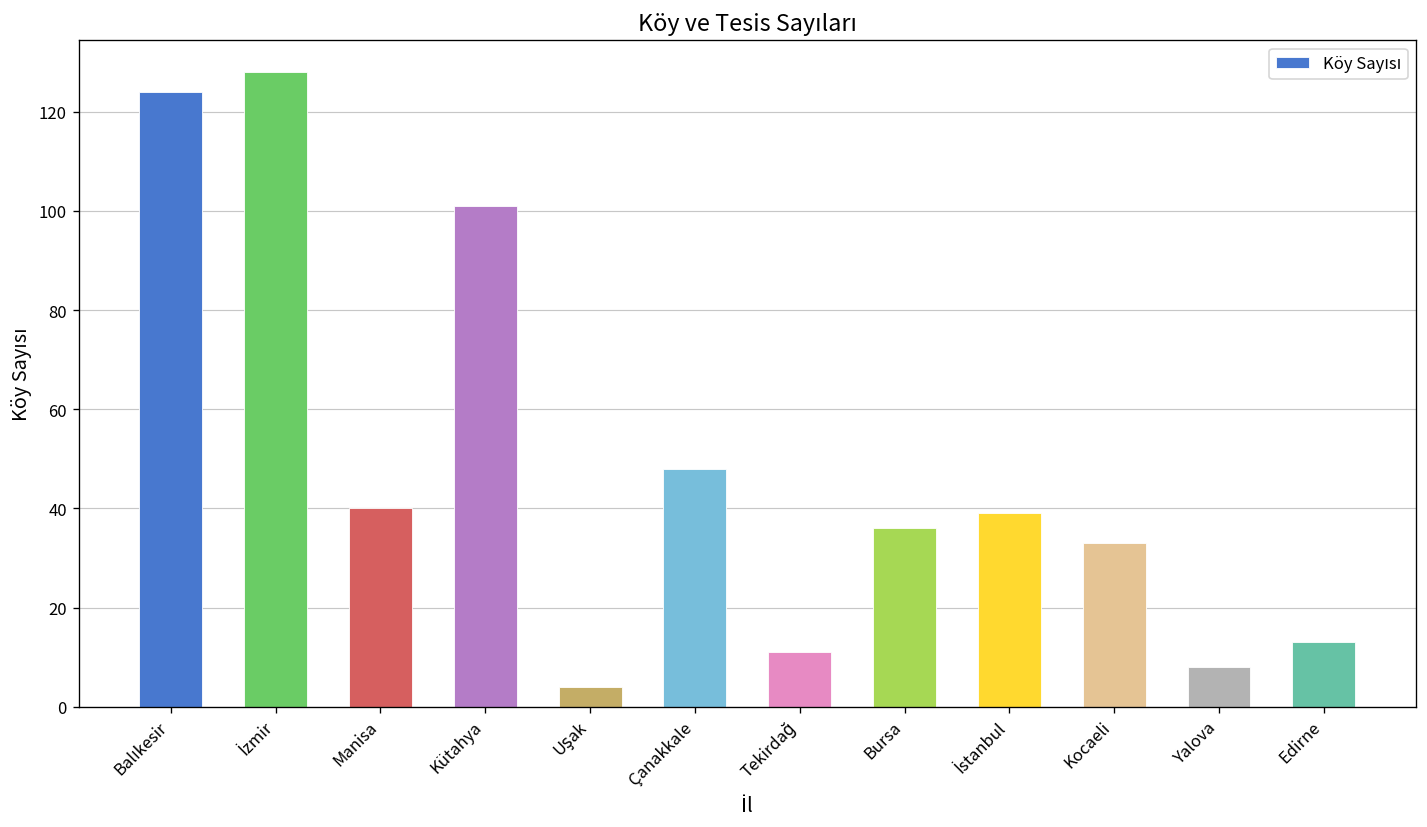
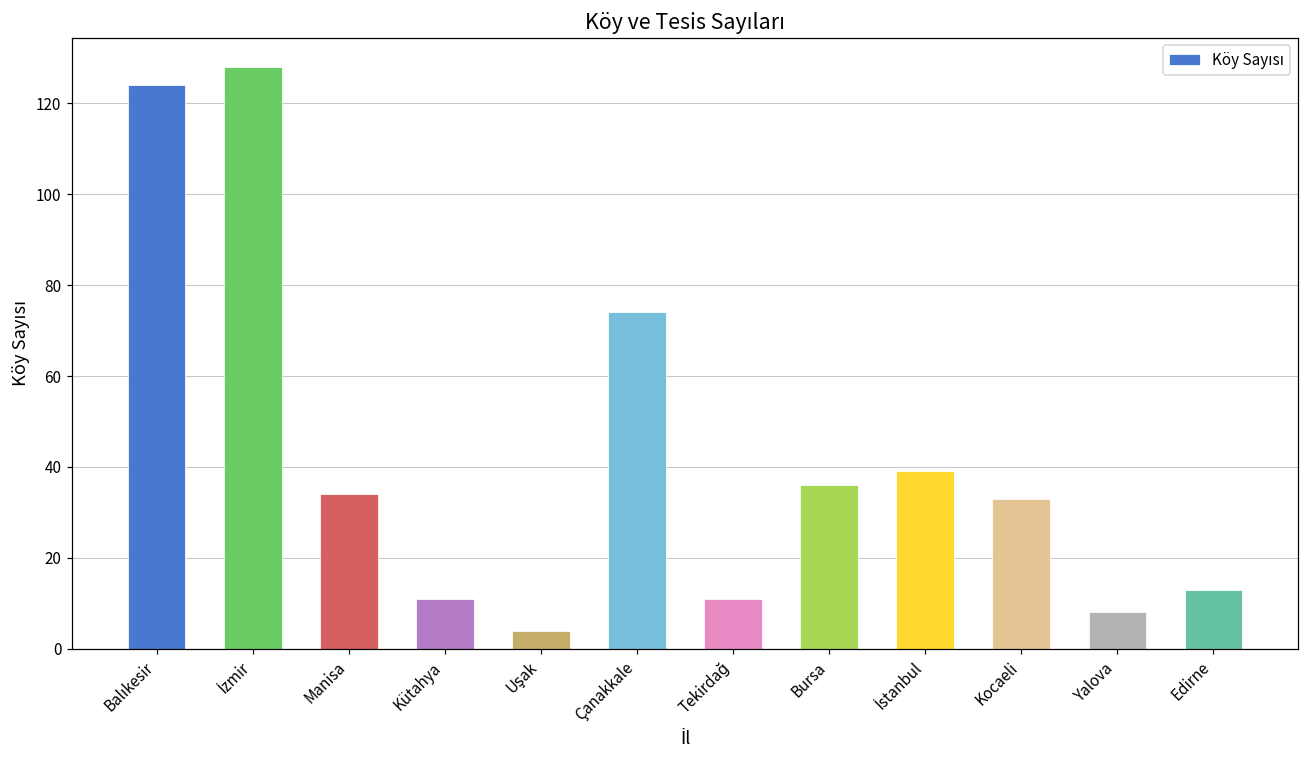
  {
    "Balıkesir": 124,
    "İzmir": 128,
-   "Manisa": 40,
-   "Kütahya": 101,
+   "Manisa": 34,
+   "Kütahya": 11,
    "Uşak": 4,
-   "Çanakkale": 48,
+   "Çanakkale": 74,
    "Tekirdağ": 11,
    "Bursa": 36,
    "İstanbul": 39,
    "Kocaeli": 33,
    "Yalova": 8,
    "Edirne": 13
  }
